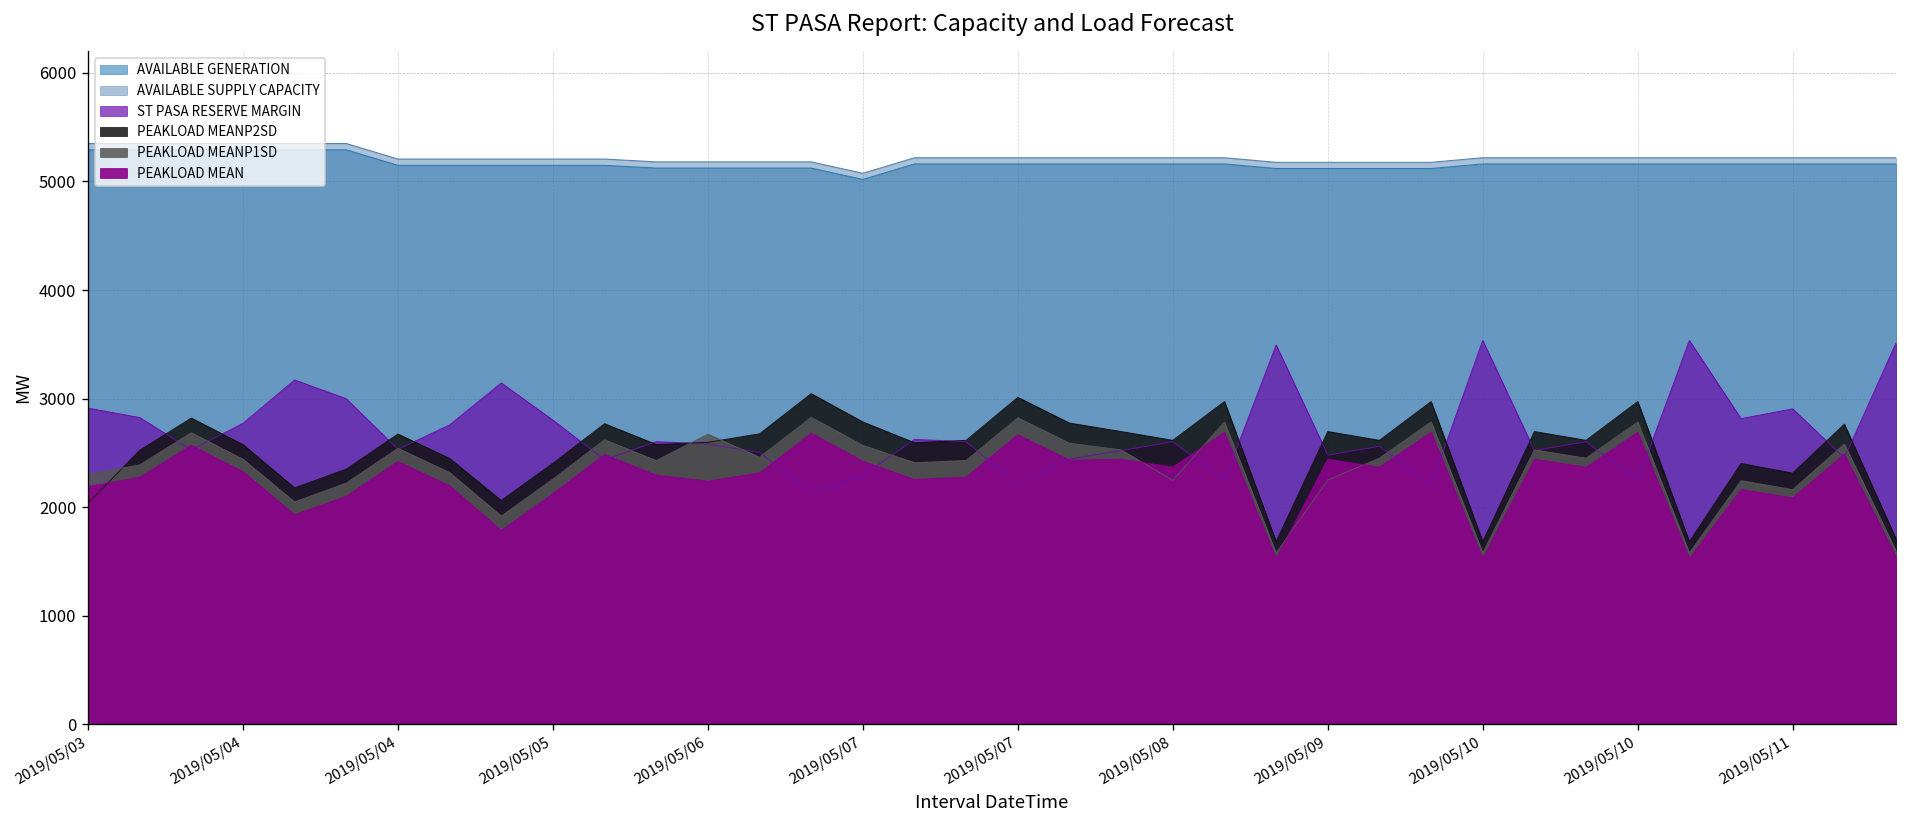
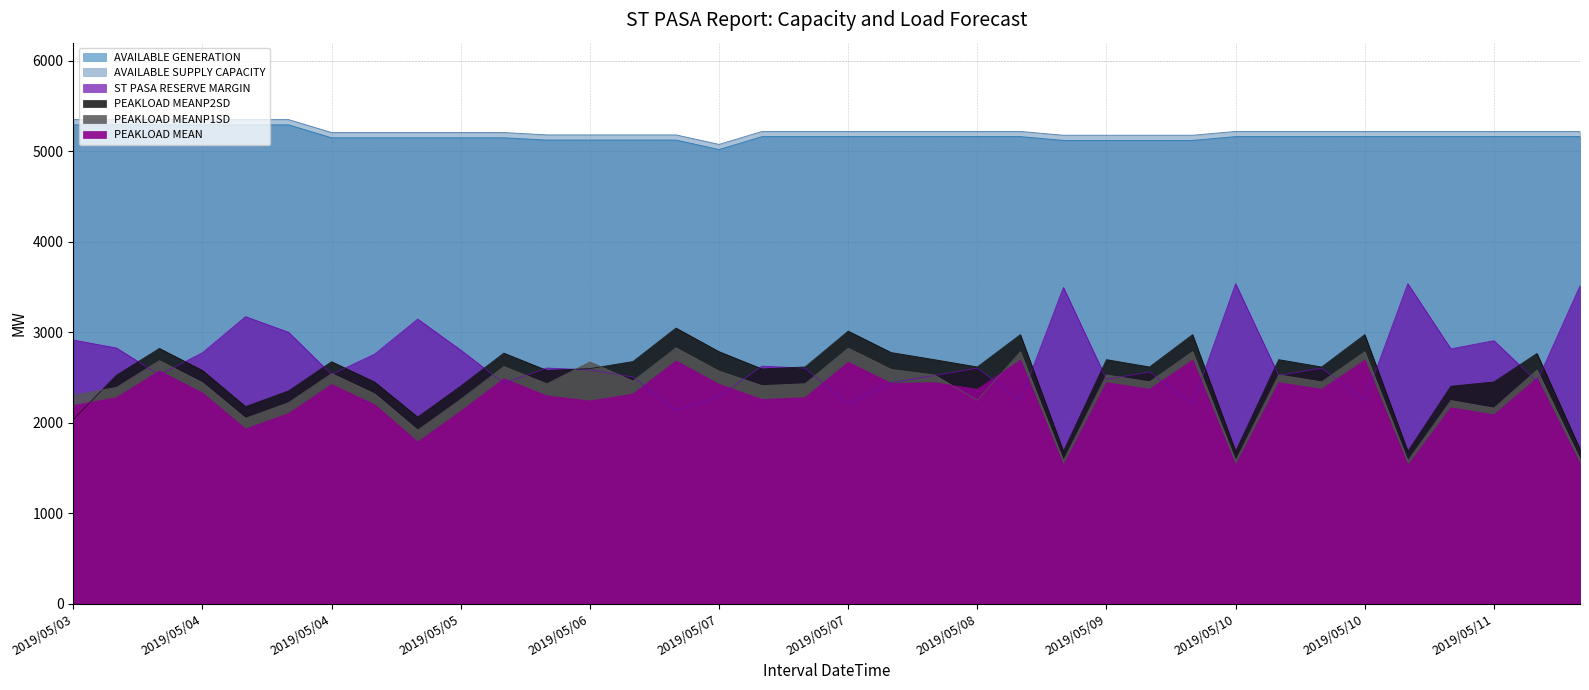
  {
    "PEAKLOAD MEANP2SD": {
      "2019/05/03": 2000,
      "2019/05/05": 2400,
      "2019/05/09": 2700,
-     "2019/05/11": 2300
+     "2019/05/11": 2500
    },
    "PEAKLOAD MEANP1SD": {
      "2019/05/03": 2300,
      "2019/05/05": 2300,
      "2019/05/06": 2700,
      "2019/05/08": 2200,
-     "2019/05/09": 2300,
+     "2019/05/09": 2500,
      "2019/05/11": 2200
    }
  }
